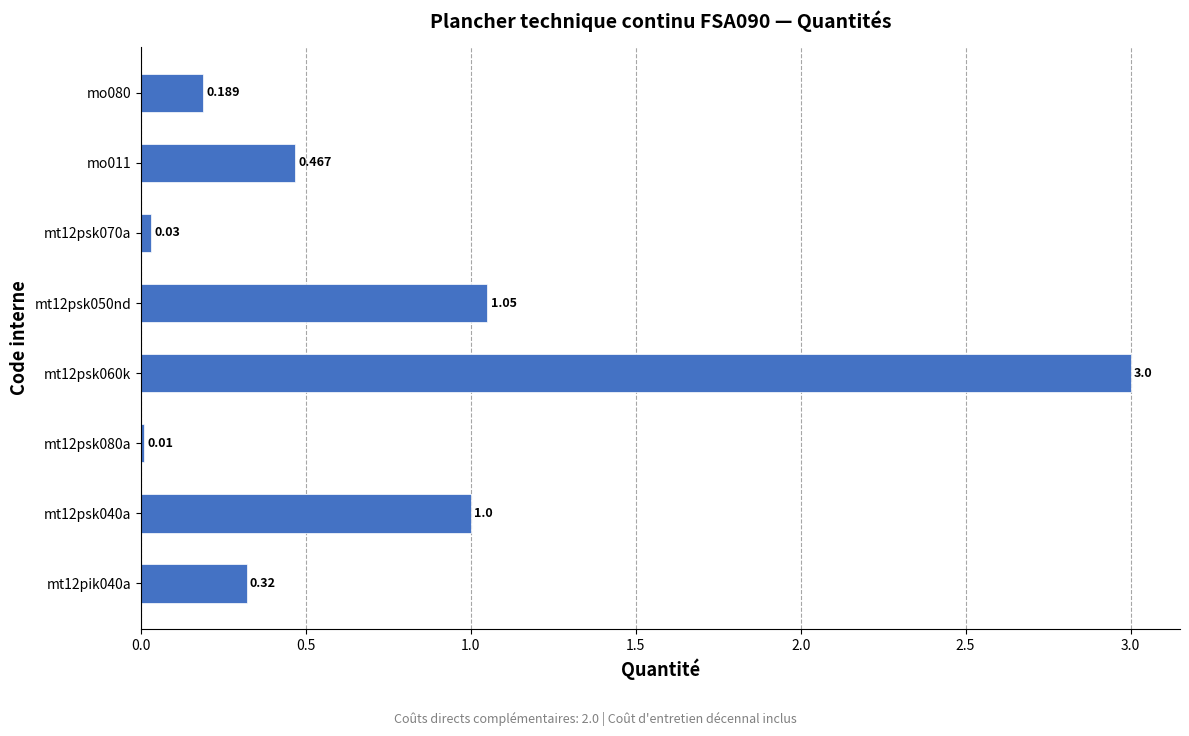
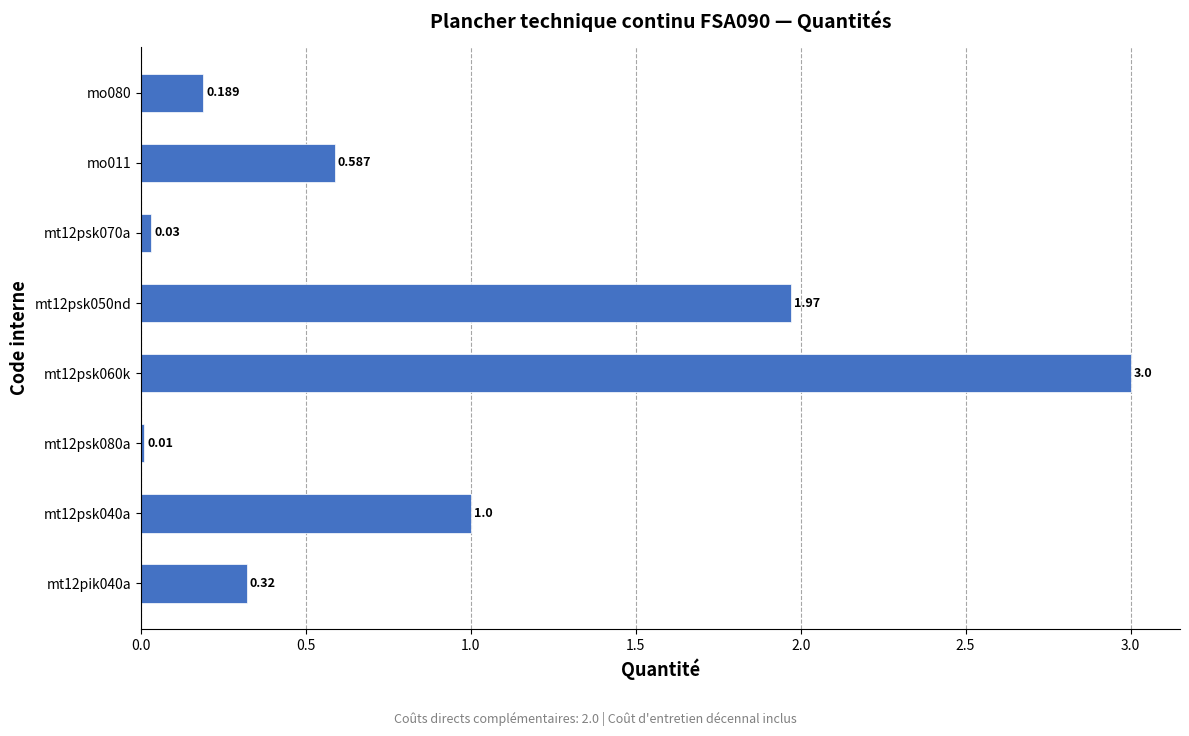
  {
    "mo080": 0.189,
-   "mo011": 0.467,
+   "mo011": 0.587,
    "mt12psk070a": 0.03,
-   "mt12psk050nd": 1.05,
+   "mt12psk050nd": 1.97,
    "mt12psk060k": 3.0,
    "mt12psk080a": 0.01,
    "mt12psk040a": 1.0,
    "mt12pik040a": 0.32
  }
